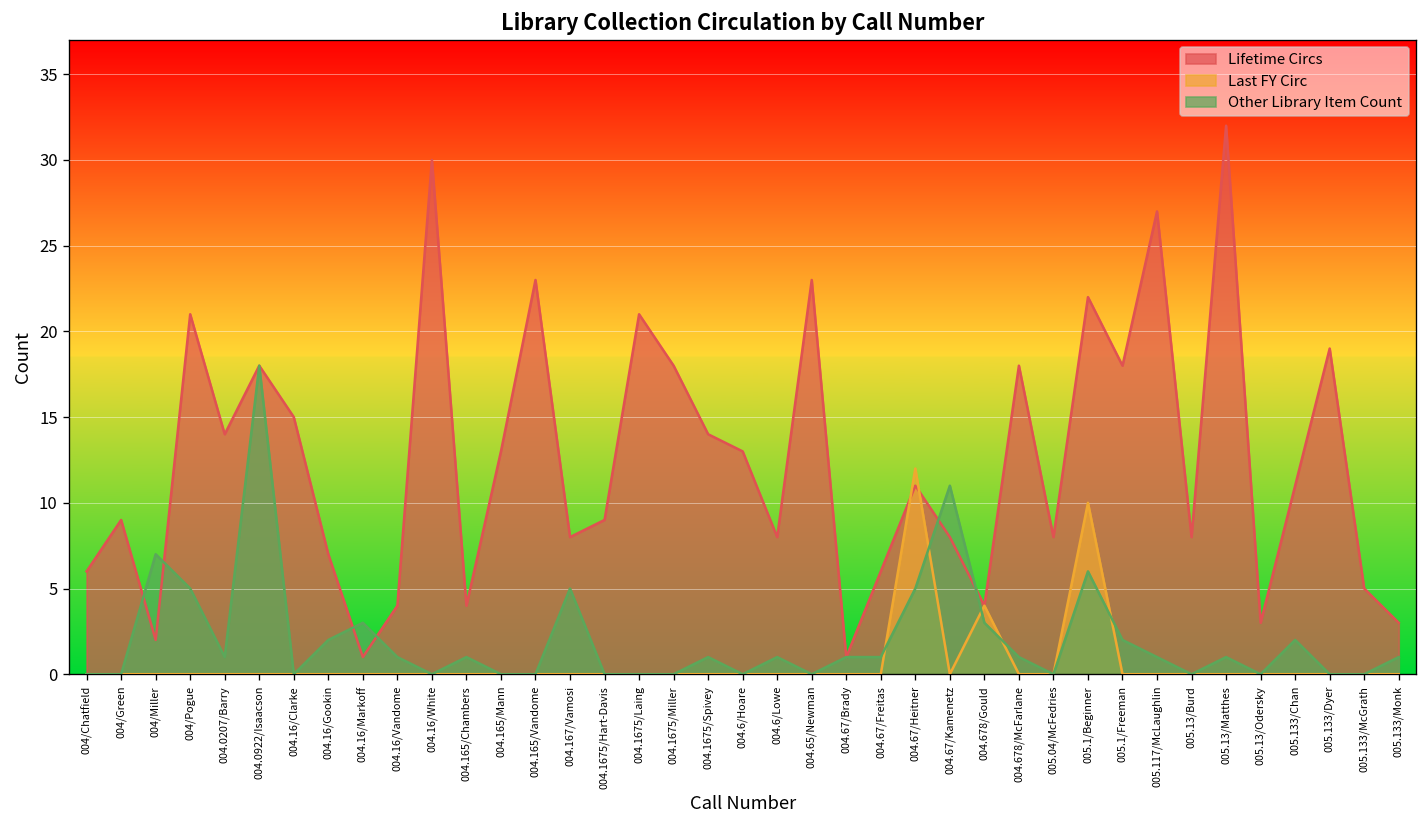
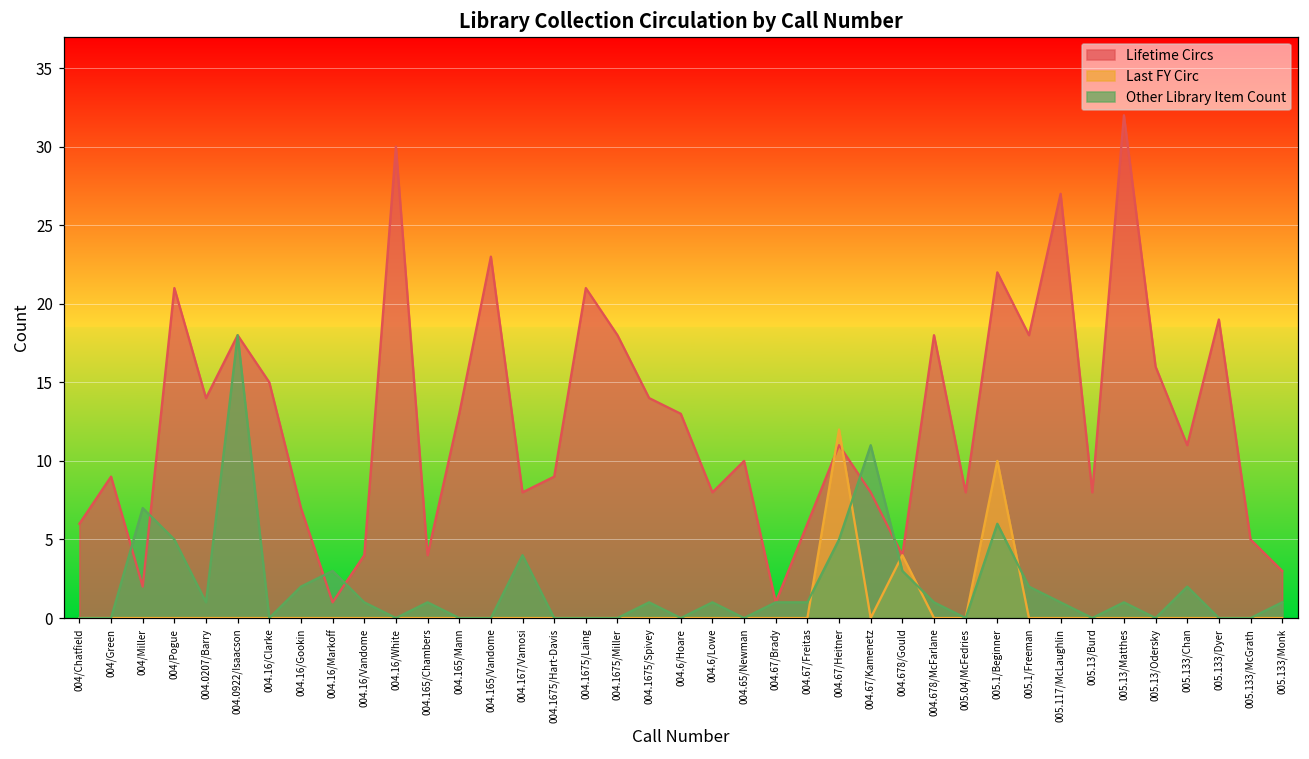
  {
    "Lifetime Circs": {
      "004/Chatfield": 6,
      "004/Green": 9,
      "004/Miller": 2,
      "004/Pogue": 21,
      "004.0207/Barry": 14,
      "004.16/Clarke": 15,
      "004.16/Gookin": 7,
      "004.16/Markoff": 1,
      "004.16/Vandome": 4,
      "004.16/White": 30,
      "004.165/Chambers": 4,
      "004.165/Mann": 13,
      "004.165/Vandome": 23,
      "004.167/Vamosi": 8,
      "004.1675/Hart-Davis": 9,
      "004.1675/Laing": 21,
      "004.1675/Miller": 18,
      "004.1675/Spivey": 14,
      "004.6/Hoare": 13,
      "004.6/Lowe": 8,
-     "004.65/Newman": 23,
+     "004.65/Newman": 10,
      "004.67/Freitas": 6,
      "004.67/Heitner": 11,
      "004.67/Kamenetz": 8,
      "004.678/McFarlane": 18,
      "005.04/McFedries": 8,
      "005.1/Beginner": 22,
      "005.1/Freeman": 18,
      "005.117/McLaughlin": 27,
      "005.13/Burd": 8,
      "005.13/Matthes": 32,
-     "005.13/Odersky": 3,
+     "005.13/Odersky": 16,
      "005.133/Chan": 11,
      "005.133/Dyer": 19,
      "005.133/McGrath": 5,
      "005.133/Monk": 3
    },
    "Last FY Circ": {
      "004/Miller": 0,
      "004/Pogue": 0,
      "004.0207/Barry": 0,
      "004.0922/Isaacson": 0,
      "004.16/Gookin": 0,
      "004.16/Markoff": 0,
      "004.16/Vandome": 0,
      "004.165/Chambers": 0,
      "004.167/Vamosi": 0,
      "004.1675/Spivey": 0,
      "004.6/Lowe": 0,
      "004.67/Brady": 0,
      "004.67/Freitas": 0,
      "004.67/Heitner": 12,
      "004.67/Kamenetz": 0,
      "004.678/McFarlane": 0,
      "005.1/Beginner": 10,
      "005.1/Freeman": 0,
      "005.117/McLaughlin": 0,
      "005.13/Matthes": 0,
      "005.133/Chan": 0,
      "005.133/Monk": 0
    },
    "Other Library Item Count": {
      "004/Miller": 7,
      "004/Pogue": 5,
      "004.0207/Barry": 1,
      "004.16/Gookin": 2,
      "004.16/Markoff": 3,
      "004.16/Vandome": 1,
      "004.165/Chambers": 1,
-     "004.167/Vamosi": 5,
+     "004.167/Vamosi": 4,
      "004.1675/Spivey": 1,
      "004.6/Lowe": 1,
      "004.67/Freitas": 1,
      "004.67/Heitner": 5,
      "004.67/Kamenetz": 11,
      "004.678/Gould": 3,
      "004.678/McFarlane": 1,
      "005.1/Beginner": 6,
      "005.1/Freeman": 2,
      "005.117/McLaughlin": 1,
      "005.13/Matthes": 1,
      "005.133/Chan": 2,
      "005.133/Monk": 1
    }
  }
